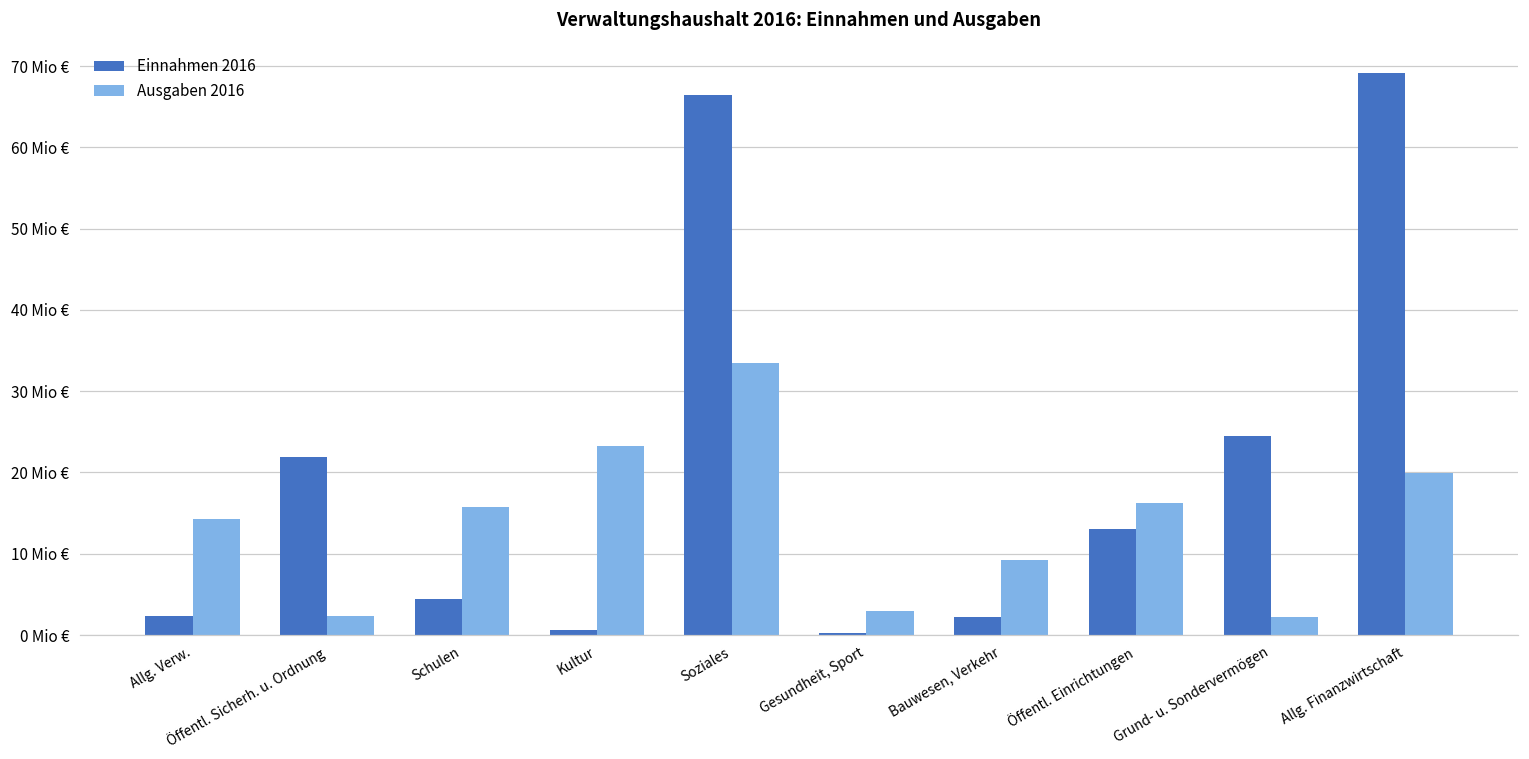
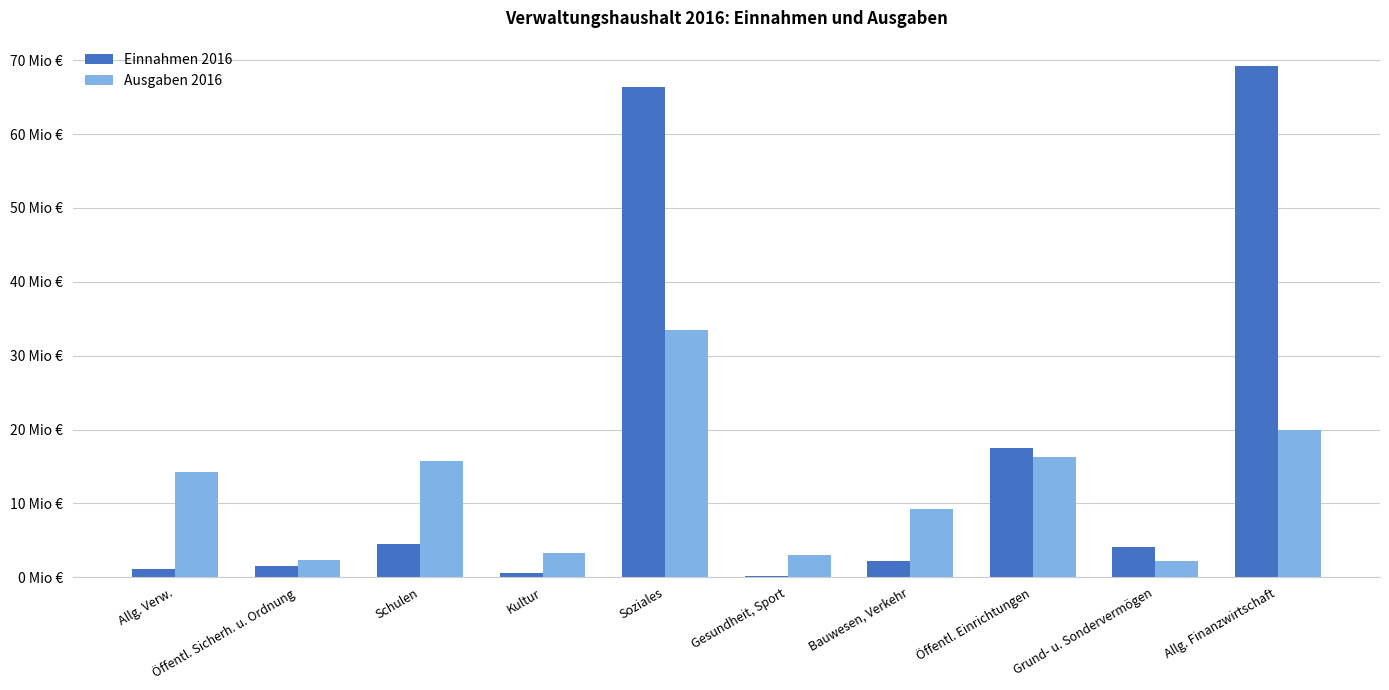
  {
    "Einnahmen 2016": {
-     "Allg. Verw.": "2 Mio €",
-     "Öffentl. Sicherh. u. Ordnung": "22 Mio €",
+     "Allg. Verw.": "1 Mio €",
+     "Öffentl. Sicherh. u. Ordnung": "2 Mio €",
      "Schulen": "4 Mio €",
      "Kultur": "1 Mio €",
      "Soziales": "66 Mio €",
      "Bauwesen, Verkehr": "2 Mio €",
-     "Öffentl. Einrichtungen": "13 Mio €",
-     "Grund- u. Sondervermögen": "24 Mio €",
+     "Öffentl. Einrichtungen": "18 Mio €",
+     "Grund- u. Sondervermögen": "4 Mio €",
      "Allg. Finanzwirtschaft": "69 Mio €"
    },
    "Ausgaben 2016": {
      "Allg. Verw.": "14 Mio €",
      "Öffentl. Sicherh. u. Ordnung": "2 Mio €",
      "Schulen": "16 Mio €",
-     "Kultur": "23 Mio €",
+     "Kultur": "3 Mio €",
      "Soziales": "33 Mio €",
      "Gesundheit, Sport": "3 Mio €",
      "Bauwesen, Verkehr": "9 Mio €",
      "Öffentl. Einrichtungen": "16 Mio €",
      "Grund- u. Sondervermögen": "2 Mio €",
      "Allg. Finanzwirtschaft": "20 Mio €"
    }
  }
